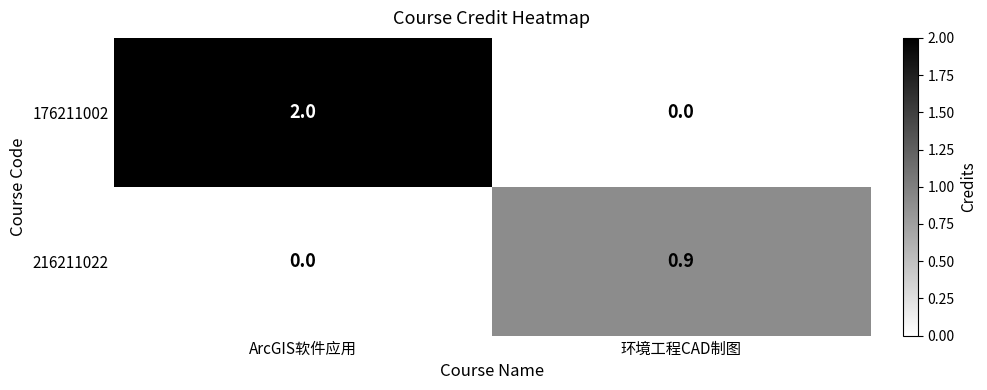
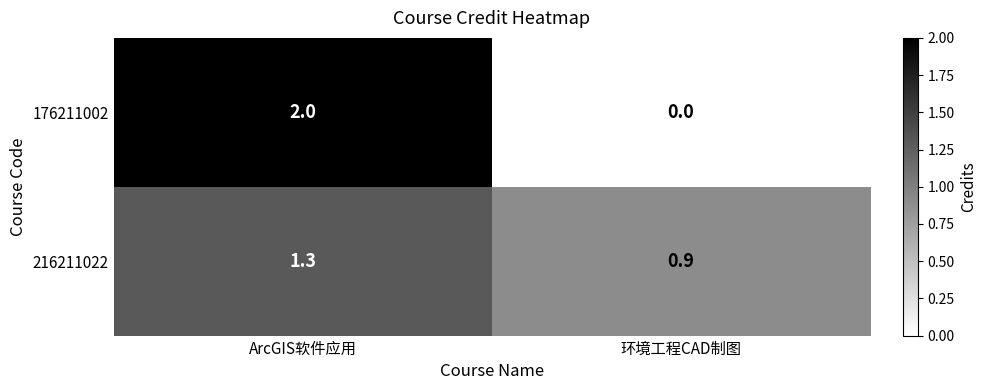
  {
    "176211002": {
      "ArcGIS软件应用": 2.0,
      "环境工程CAD制图": 0.0
    },
    "216211022": {
-     "ArcGIS软件应用": 0.0,
+     "ArcGIS软件应用": 1.3,
      "环境工程CAD制图": 0.9
    }
  }
